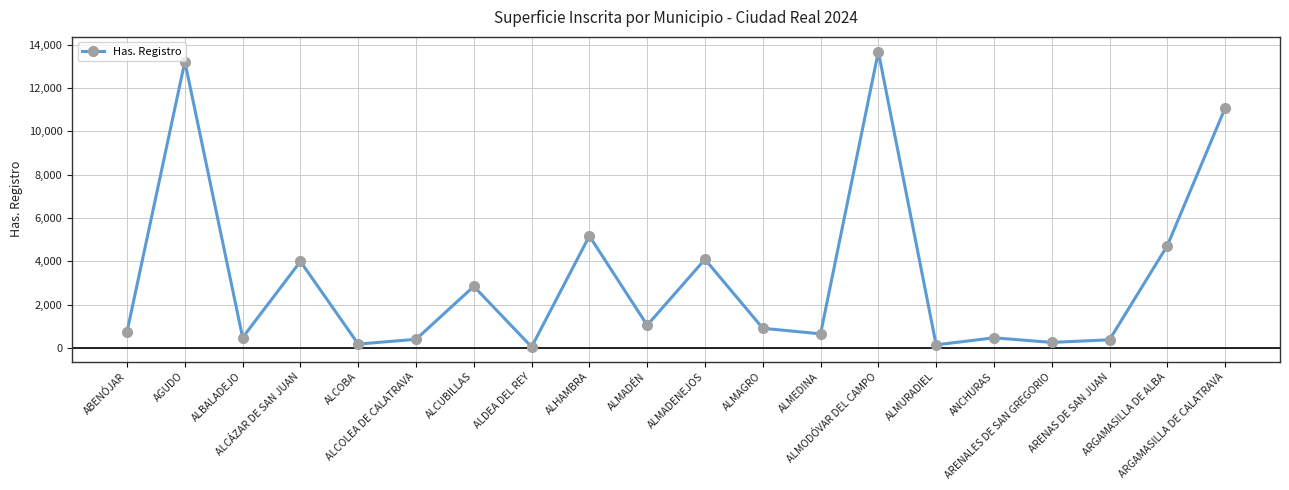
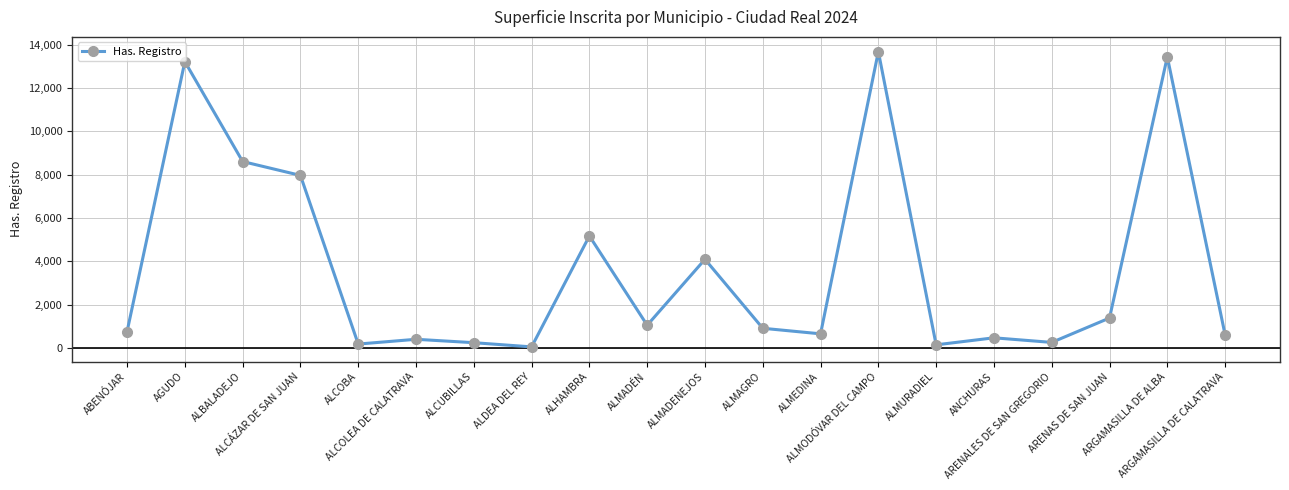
  {
    "ABENÓJAR": "800",
    "AGUDO": "13,200",
-   "ALBALADEJO": "500",
-   "ALCÁZAR DE SAN JUAN": "4,000",
+   "ALBALADEJO": "8,600",
+   "ALCÁZAR DE SAN JUAN": "8,000",
    "ALCOBA": "200",
    "ALCOLEA DE CALATRAVA": "400",
-   "ALCUBILLAS": "2,800",
+   "ALCUBILLAS": "200",
    "ALDEA DEL REY": "100",
    "ALHAMBRA": "5,200",
    "ALMADÉN": "1,100",
    "ALMADENEJOS": "4,100",
    "ALMAGRO": "900",
    "ALMEDINA": "700",
    "ALMODÓVAR DEL CAMPO": "13,700",
    "ALMURADIEL": "100",
    "ANCHURAS": "500",
    "ARENALES DE SAN GREGORIO": "300",
-   "ARENAS DE SAN JUAN": "400",
-   "ARGAMASILLA DE ALBA": "4,700",
-   "ARGAMASILLA DE CALATRAVA": "11,100"
+   "ARENAS DE SAN JUAN": "1,400",
+   "ARGAMASILLA DE ALBA": "13,400",
+   "ARGAMASILLA DE CALATRAVA": "600"
  }
